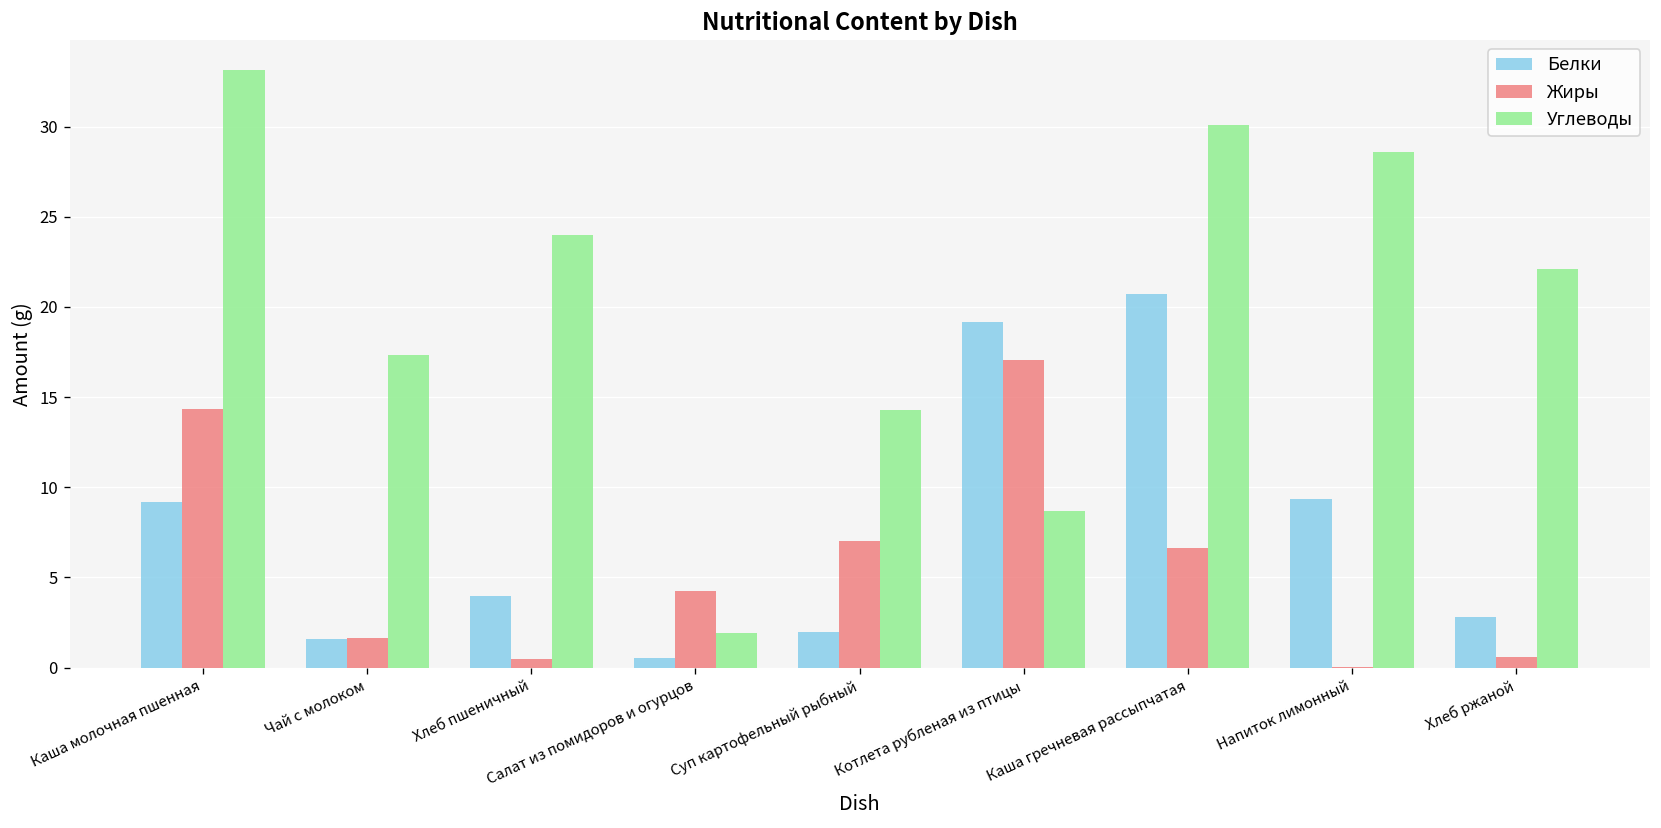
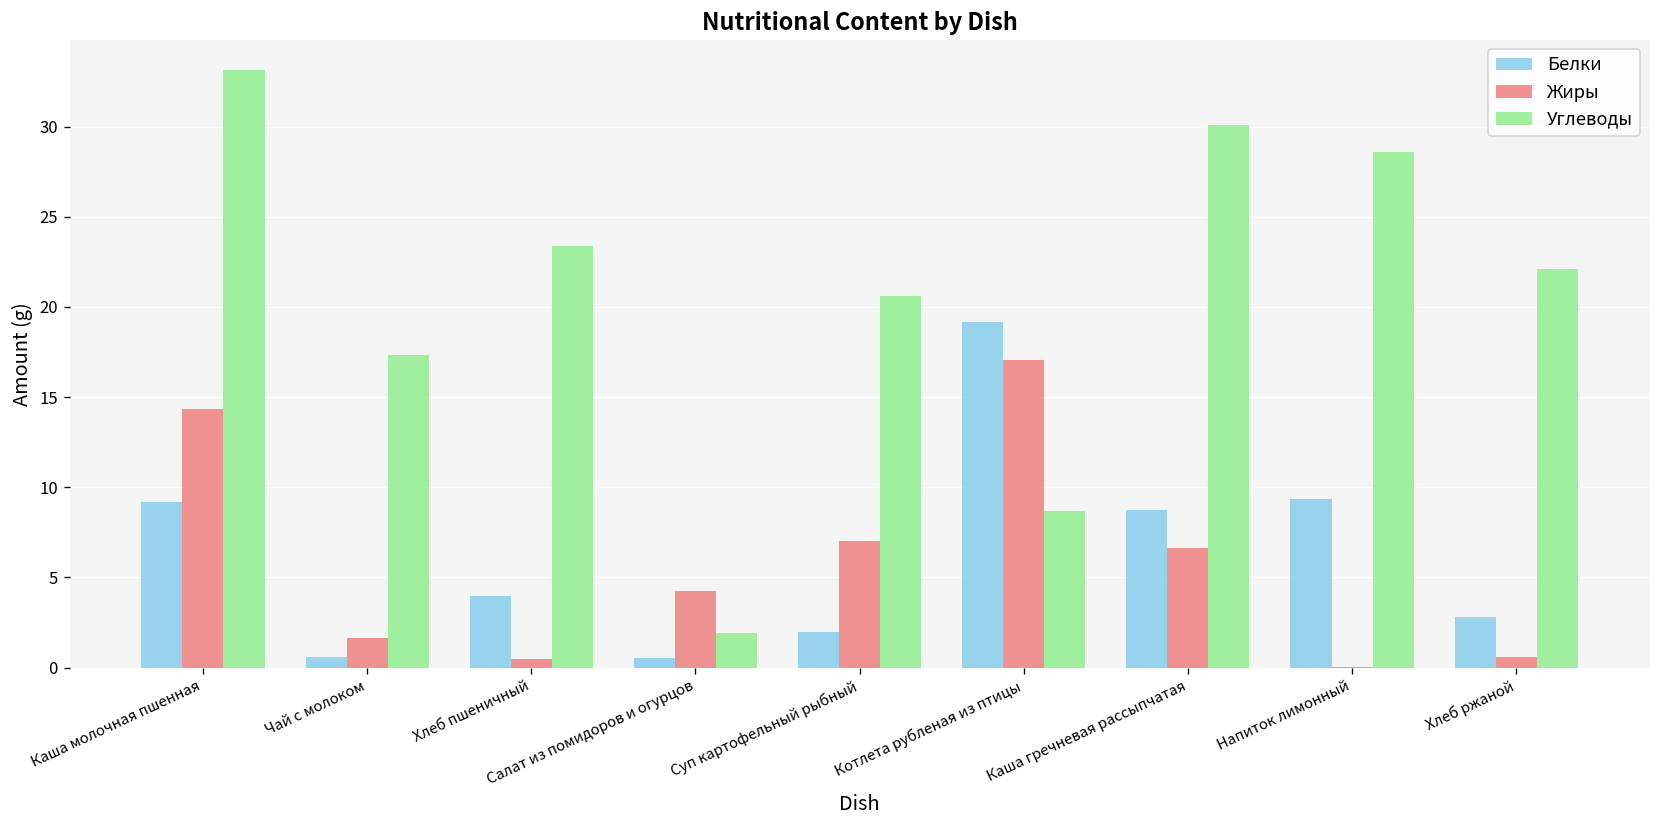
  {
    "Белки": {
      "Каша молочная пшенная": 9.2,
-     "Чай с молоком": 1.6,
+     "Чай с молоком": 0.6,
      "Хлеб пшеничный": 4.0,
      "Салат из помидоров и огурцов": 0.5,
      "Суп картофельный рыбный": 2.0,
      "Котлета рубленая из птицы": 19.1,
-     "Каша гречневая рассыпчатая": 20.7,
+     "Каша гречневая рассыпчатая": 8.8,
      "Напиток лимонный": 9.4,
      "Хлеб ржаной": 2.8
    },
    "Жиры": {
      "Каша молочная пшенная": 14.4,
      "Чай с молоком": 1.7,
      "Хлеб пшеничный": 0.5,
      "Салат из помидоров и огурцов": 4.3,
      "Суп картофельный рыбный": 7.0,
      "Котлета рубленая из птицы": 17.1,
      "Каша гречневая рассыпчатая": 6.6,
      "Хлеб ржаной": 0.6
    },
    "Углеводы": {
      "Каша молочная пшенная": 33.1,
      "Чай с молоком": 17.4,
-     "Хлеб пшеничный": 24.0,
+     "Хлеб пшеничный": 23.4,
      "Салат из помидоров и огурцов": 1.9,
-     "Суп картофельный рыбный": 14.3,
+     "Суп картофельный рыбный": 20.6,
      "Котлета рубленая из птицы": 8.7,
      "Каша гречневая рассыпчатая": 30.1,
      "Напиток лимонный": 28.6,
      "Хлеб ржаной": 22.1
    }
  }
